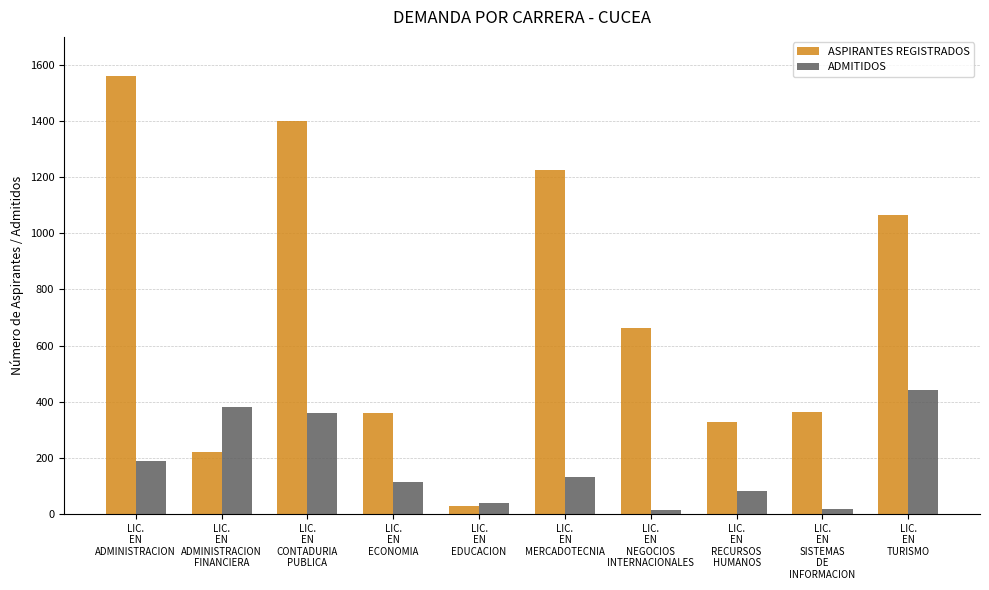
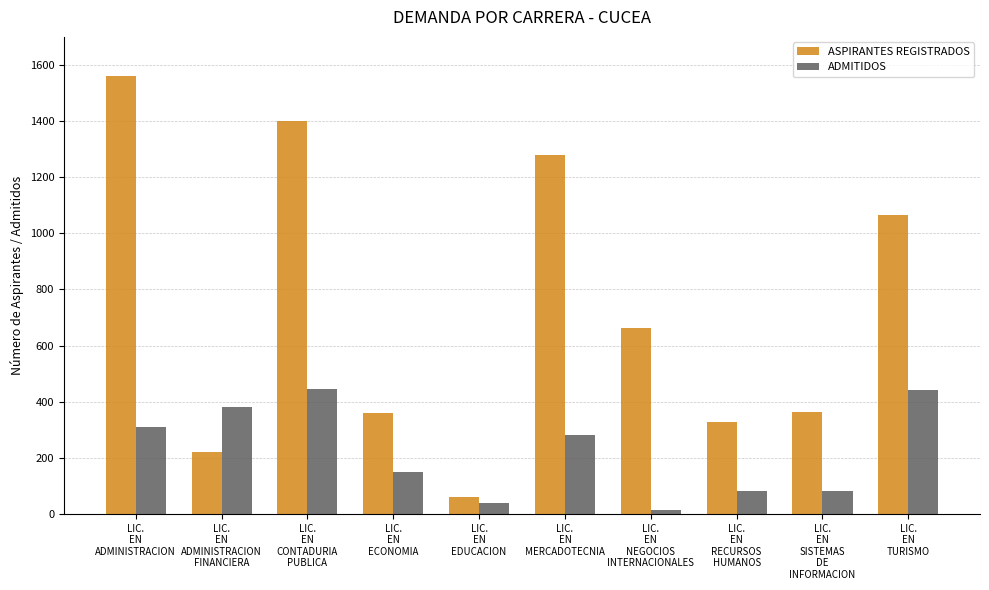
  {
    "ASPIRANTES REGISTRADOS": {
      "LIC. EN ADMINISTRACION": 1560,
      "LIC. EN ADMINISTRACION FINANCIERA": 220,
      "LIC. EN CONTADURIA PUBLICA": 1400,
      "LIC. EN ECONOMIA": 360,
-     "LIC. EN EDUCACION": 30,
-     "LIC. EN MERCADOTECNIA": 1230,
+     "LIC. EN EDUCACION": 60,
+     "LIC. EN MERCADOTECNIA": 1280,
      "LIC. EN NEGOCIOS INTERNACIONALES": 660,
      "LIC. EN RECURSOS HUMANOS": 330,
      "LIC. EN SISTEMAS DE INFORMACION": 360,
      "LIC. EN TURISMO": 1070
    },
    "ADMITIDOS": {
-     "LIC. EN ADMINISTRACION": 190,
+     "LIC. EN ADMINISTRACION": 310,
      "LIC. EN ADMINISTRACION FINANCIERA": 380,
-     "LIC. EN CONTADURIA PUBLICA": 360,
-     "LIC. EN ECONOMIA": 120,
+     "LIC. EN CONTADURIA PUBLICA": 450,
+     "LIC. EN ECONOMIA": 150,
      "LIC. EN EDUCACION": 40,
-     "LIC. EN MERCADOTECNIA": 130,
+     "LIC. EN MERCADOTECNIA": 280,
      "LIC. EN NEGOCIOS INTERNACIONALES": 20,
      "LIC. EN RECURSOS HUMANOS": 80,
-     "LIC. EN SISTEMAS DE INFORMACION": 20,
+     "LIC. EN SISTEMAS DE INFORMACION": 80,
      "LIC. EN TURISMO": 440
    }
  }
